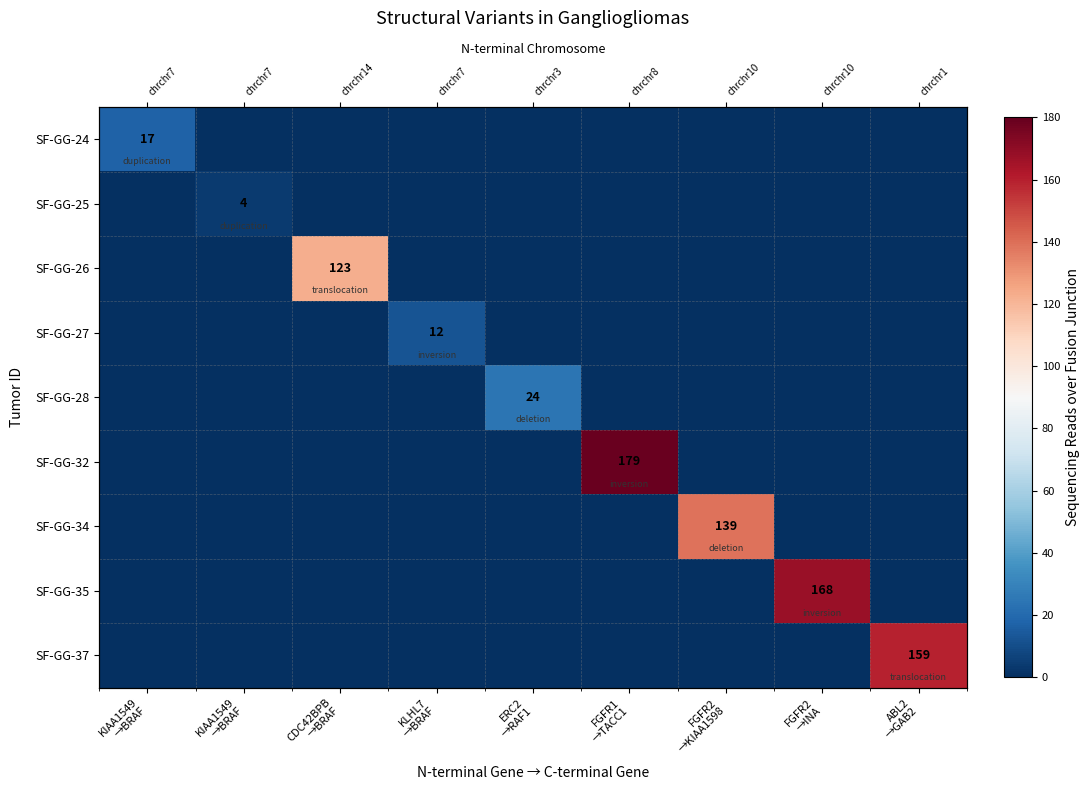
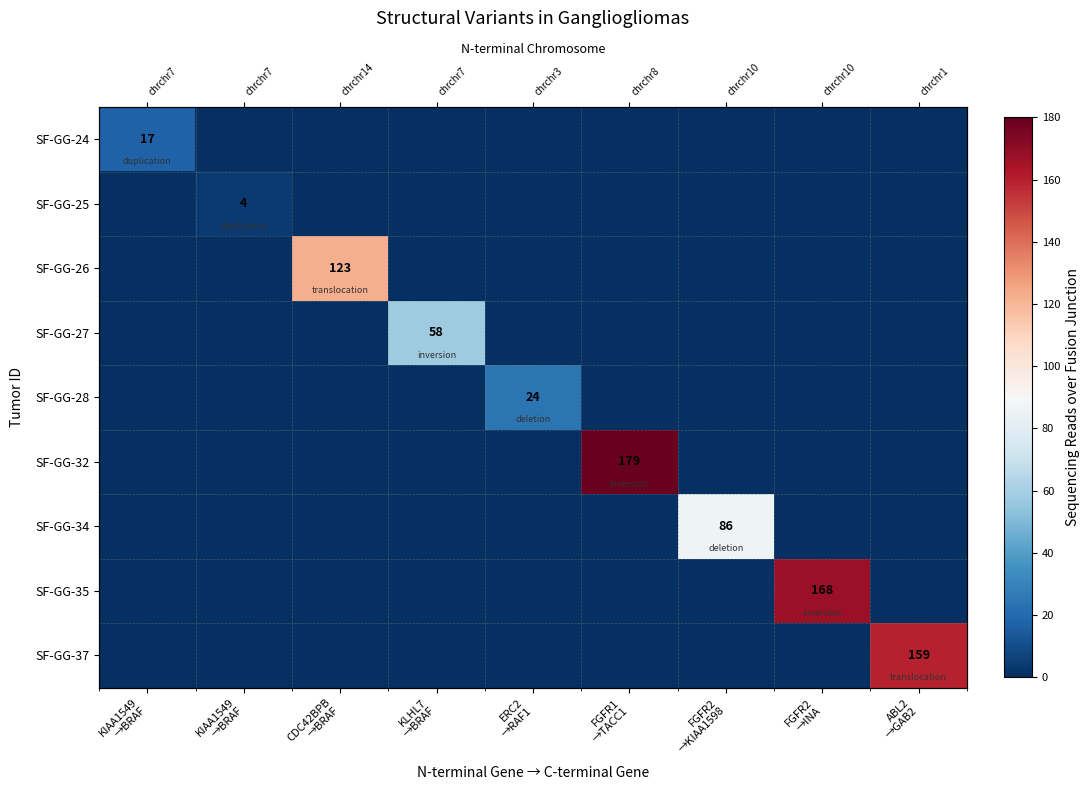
  {
    "SF-GG-27": {
-     "KLHL7 →BRAF": 12
+     "KLHL7 →BRAF": 58
    },
    "SF-GG-34": {
-     "FGFR2 →KIAA1598": 139
+     "FGFR2 →KIAA1598": 86
    }
  }
